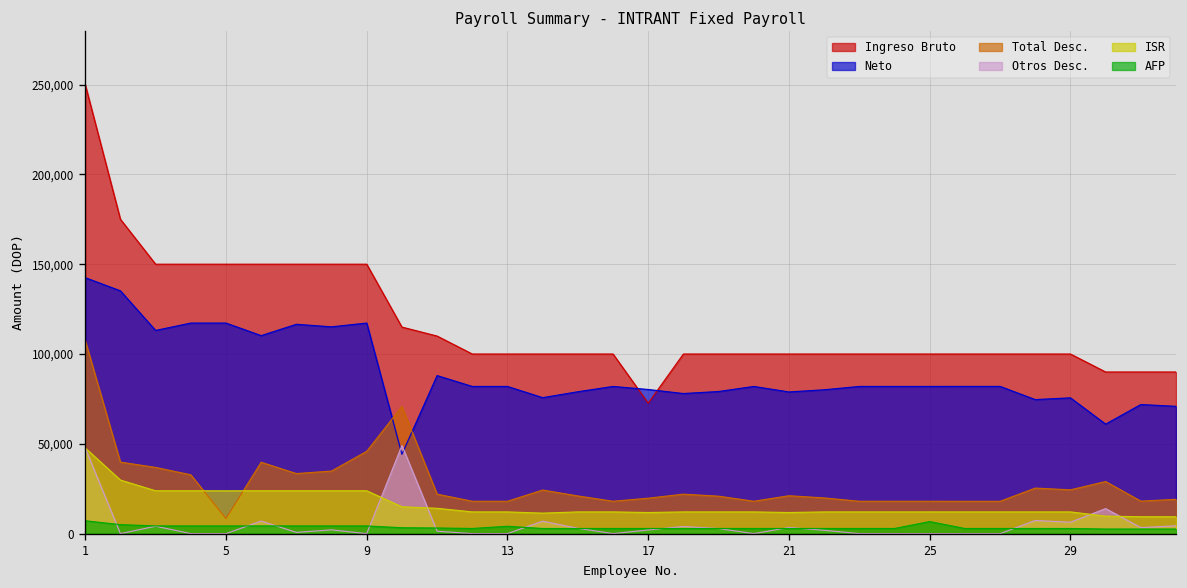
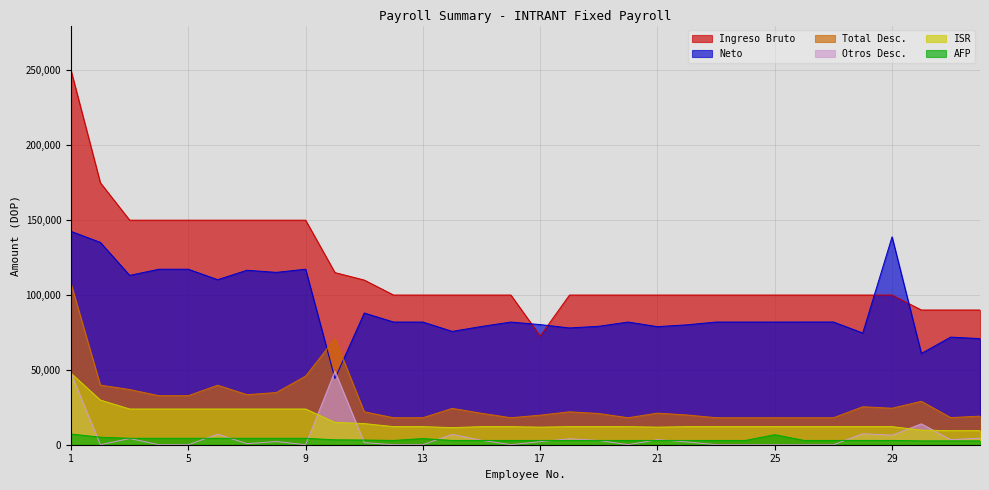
  {
    "Ingreso Bruto": {
      "1": "250,000",
      "5": "150,000",
      "9": "150,000",
      "13": "100,000",
      "17": "73,000",
      "21": "100,000",
      "25": "100,000",
      "29": "100,000"
    },
    "Neto": {
      "1": "143,000",
      "5": "117,000",
      "9": "117,000",
      "13": "82,000",
      "17": "80,000",
      "21": "79,000",
      "25": "82,000",
-     "29": "76,000"
+     "29": "139,000"
    },
    "Total Desc.": {
      "1": "107,000",
-     "5": "8,000",
+     "5": "33,000",
      "9": "46,000",
      "13": "18,000",
      "17": "20,000",
      "21": "21,000",
      "25": "18,000",
      "29": "24,000"
    },
    "Otros Desc.": {
      "5": "0",
      "9": "0",
      "13": "0",
      "25": "0",
      "29": "6,000"
    },
    "ISR": {
      "5": "24,000",
      "9": "24,000",
      "13": "12,000",
      "17": "12,000",
      "21": "12,000",
      "25": "12,000",
      "29": "12,000"
    },
    "AFP": {
      "1": "7,000",
      "5": "4,000",
      "9": "4,000",
      "13": "4,000",
      "25": "7,000",
      "29": "3,000"
    }
  }
